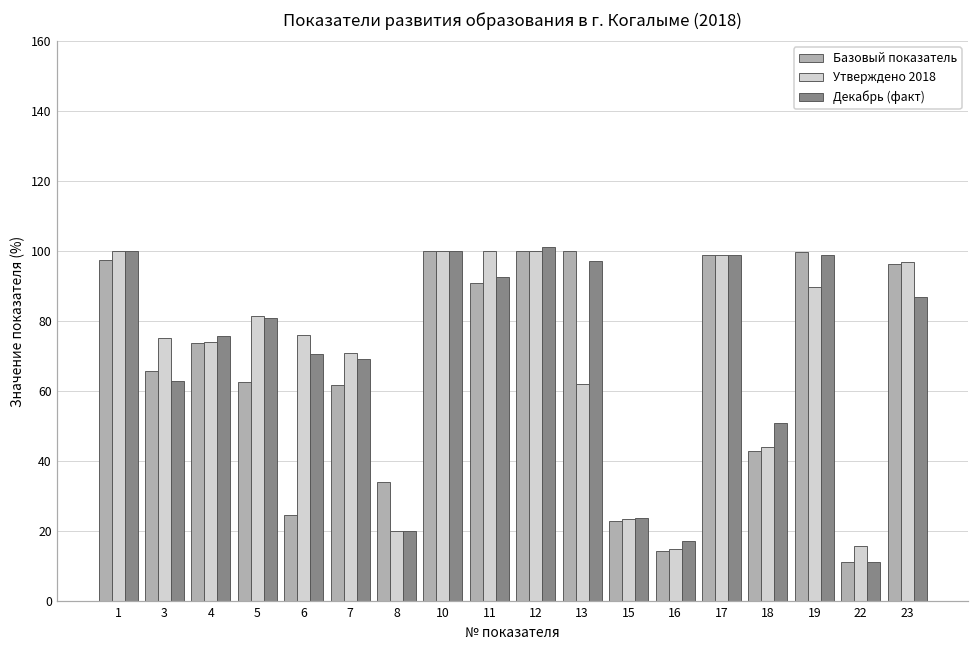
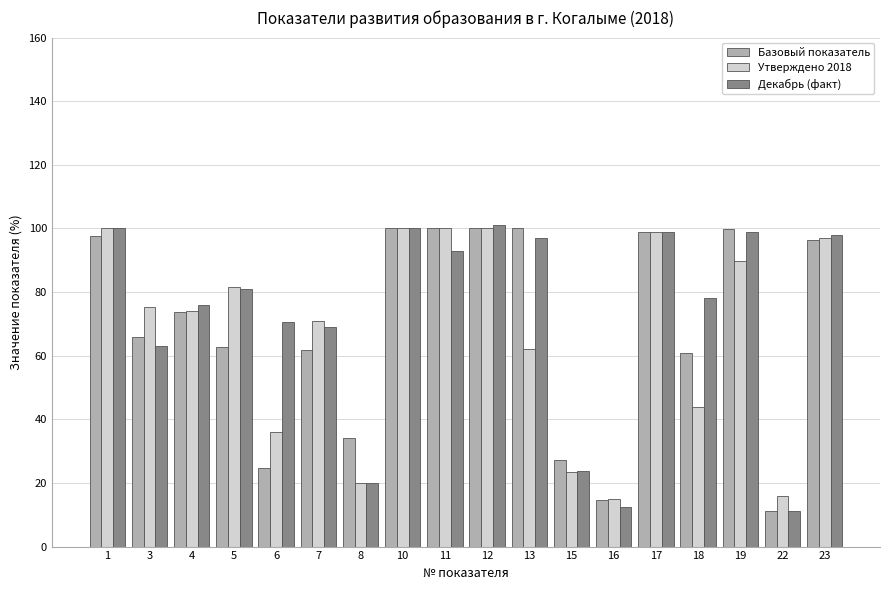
  {
    "Базовый показатель": {
      "1": 98,
      "3": 66,
      "4": 74,
      "5": 63,
      "6": 25,
      "7": 62,
      "8": 34,
      "10": 100,
-     "11": 91,
+     "11": 100,
      "12": 100,
      "13": 100,
-     "15": 23,
+     "15": 27,
      "16": 15,
      "17": 99,
-     "18": 43,
+     "18": 61,
      "19": 100,
      "22": 11,
      "23": 97
    },
    "Утверждено 2018": {
      "1": 100,
      "3": 75,
      "4": 74,
      "5": 82,
-     "6": 76,
+     "6": 36,
      "7": 71,
      "8": 20,
      "10": 100,
      "11": 100,
      "12": 100,
      "13": 62,
      "15": 24,
      "16": 15,
      "17": 99,
      "18": 44,
      "19": 90,
      "22": 16,
      "23": 97
    },
    "Декабрь (факт)": {
      "1": 100,
      "3": 63,
      "4": 76,
      "5": 81,
      "6": 71,
      "7": 69,
      "8": 20,
      "10": 100,
      "11": 93,
      "12": 101,
      "13": 97,
      "15": 24,
-     "16": 17,
+     "16": 12,
      "17": 99,
-     "18": 51,
+     "18": 78,
      "19": 99,
      "22": 11,
-     "23": 87
+     "23": 98
    }
  }
